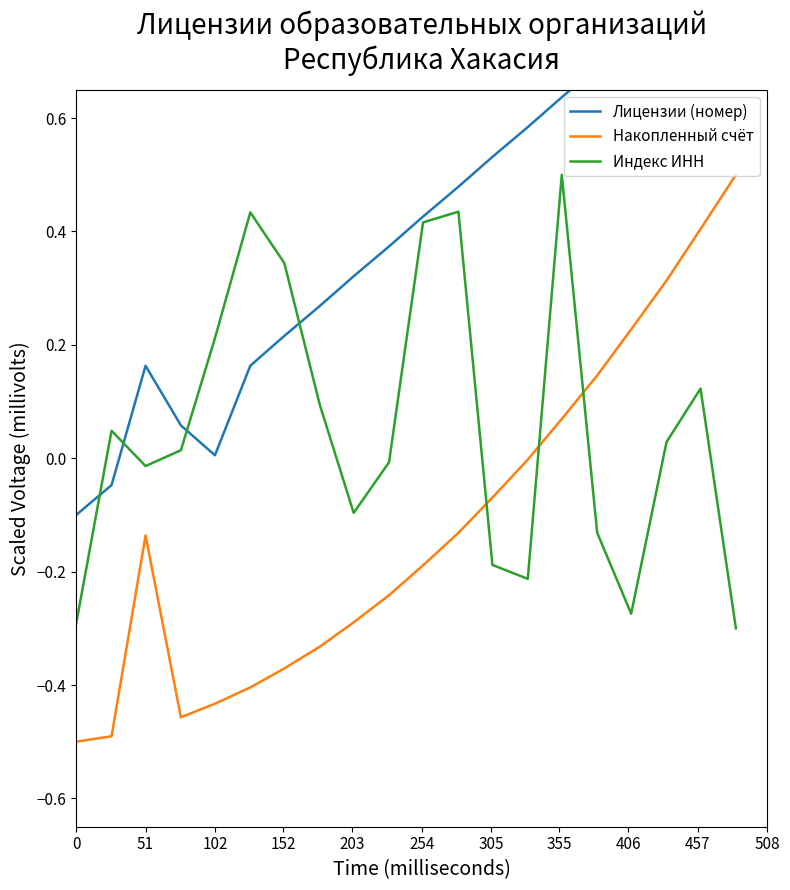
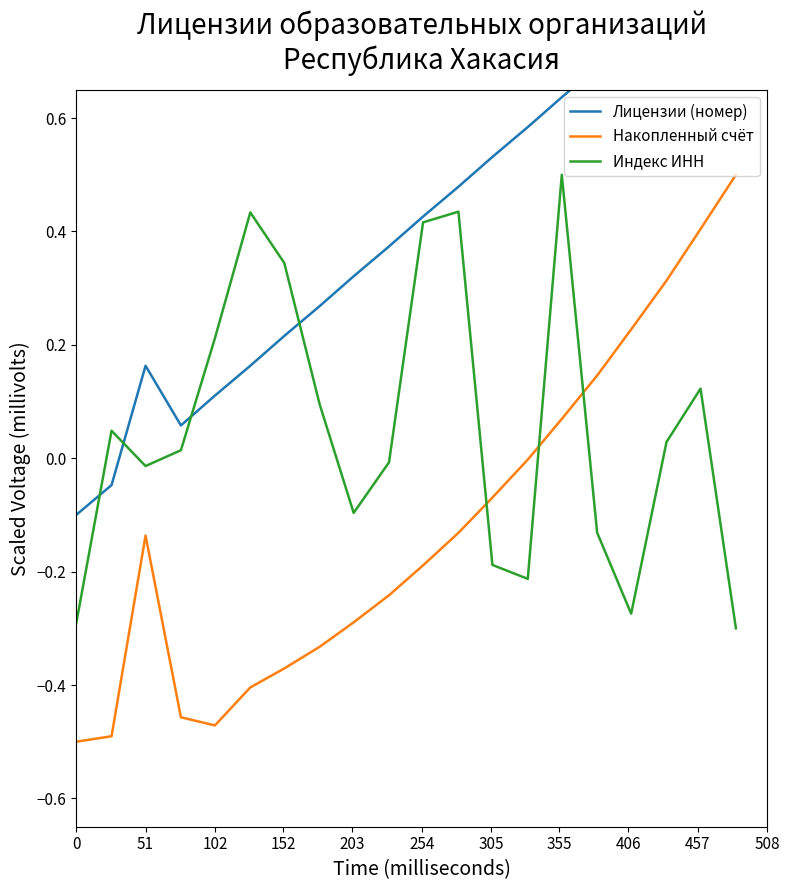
  {
    "Лицензии (номер)": {
      "0": -0.10,
      "51": 0.16,
-     "102": 0.01
+     "102": 0.11
    },
    "Накопленный счёт": {
      "0": -0.50,
      "51": -0.14,
-     "102": -0.43
+     "102": -0.47
    },
    "Индекс ИНН": {
      "0": -0.29,
      "51": -0.01,
      "102": 0.21
    }
  }
